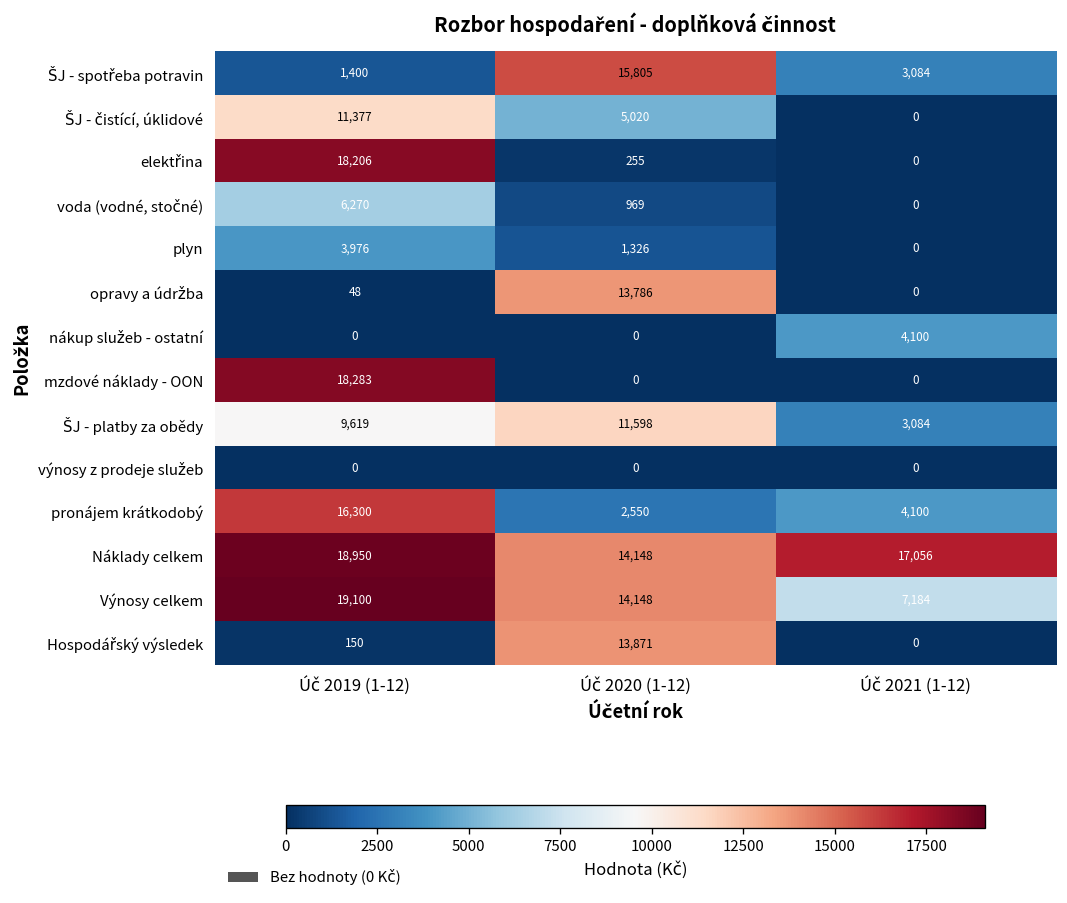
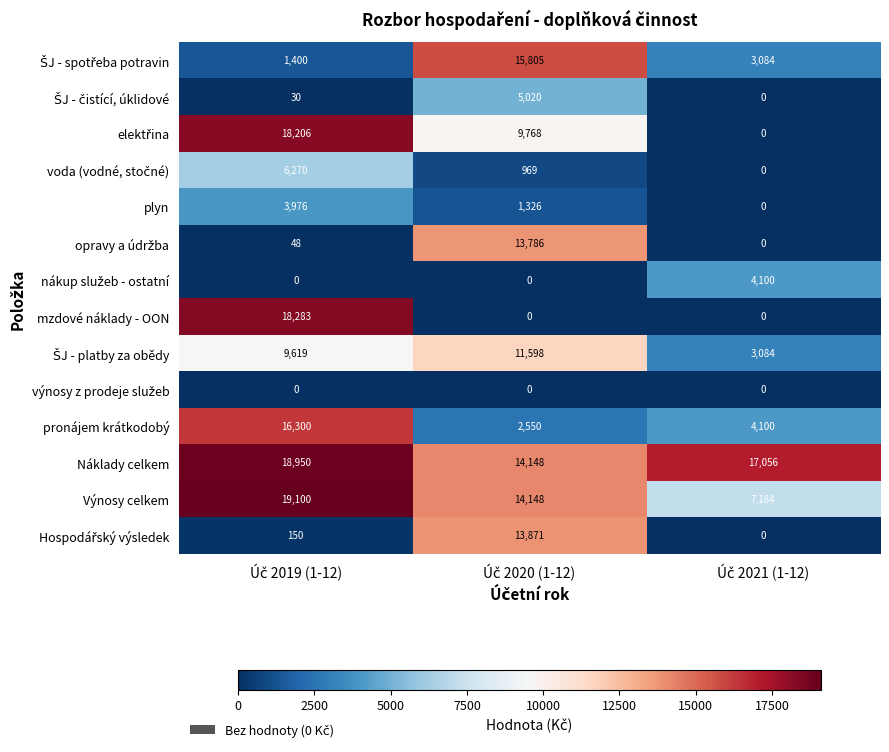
  {
    "ŠJ - spotřeba potravin": {
      "Úč 2019 (1-12)": "1,400",
      "Úč 2020 (1-12)": "15,805",
      "Úč 2021 (1-12)": "3,084"
    },
    "ŠJ - čistící, úklidové": {
-     "Úč 2019 (1-12)": "11,377",
+     "Úč 2019 (1-12)": "30",
      "Úč 2020 (1-12)": "5,020",
      "Úč 2021 (1-12)": "0"
    },
    "elektřina": {
      "Úč 2019 (1-12)": "18,206",
-     "Úč 2020 (1-12)": "255",
+     "Úč 2020 (1-12)": "9,768",
      "Úč 2021 (1-12)": "0"
    },
    "voda (vodné, stočné)": {
      "Úč 2019 (1-12)": "6,270",
      "Úč 2020 (1-12)": "969",
      "Úč 2021 (1-12)": "0"
    },
    "plyn": {
      "Úč 2019 (1-12)": "3,976",
      "Úč 2020 (1-12)": "1,326",
      "Úč 2021 (1-12)": "0"
    },
    "opravy a údržba": {
      "Úč 2019 (1-12)": "48",
      "Úč 2020 (1-12)": "13,786",
      "Úč 2021 (1-12)": "0"
    },
    "nákup služeb - ostatní": {
      "Úč 2019 (1-12)": "0",
      "Úč 2020 (1-12)": "0",
      "Úč 2021 (1-12)": "4,100"
    },
    "mzdové náklady - OON": {
      "Úč 2019 (1-12)": "18,283",
      "Úč 2020 (1-12)": "0",
      "Úč 2021 (1-12)": "0"
    },
    "ŠJ - platby za obědy": {
      "Úč 2019 (1-12)": "9,619",
      "Úč 2020 (1-12)": "11,598",
      "Úč 2021 (1-12)": "3,084"
    },
    "výnosy z prodeje služeb": {
      "Úč 2019 (1-12)": "0",
      "Úč 2020 (1-12)": "0",
      "Úč 2021 (1-12)": "0"
    },
    "pronájem krátkodobý": {
      "Úč 2019 (1-12)": "16,300",
      "Úč 2020 (1-12)": "2,550",
      "Úč 2021 (1-12)": "4,100"
    },
    "Náklady celkem": {
      "Úč 2019 (1-12)": "18,950",
      "Úč 2020 (1-12)": "14,148",
      "Úč 2021 (1-12)": "17,056"
    },
    "Výnosy celkem": {
      "Úč 2019 (1-12)": "19,100",
      "Úč 2020 (1-12)": "14,148",
      "Úč 2021 (1-12)": "7,184"
    },
    "Hospodářský výsledek": {
      "Úč 2019 (1-12)": "150",
      "Úč 2020 (1-12)": "13,871",
      "Úč 2021 (1-12)": "0"
    }
  }
